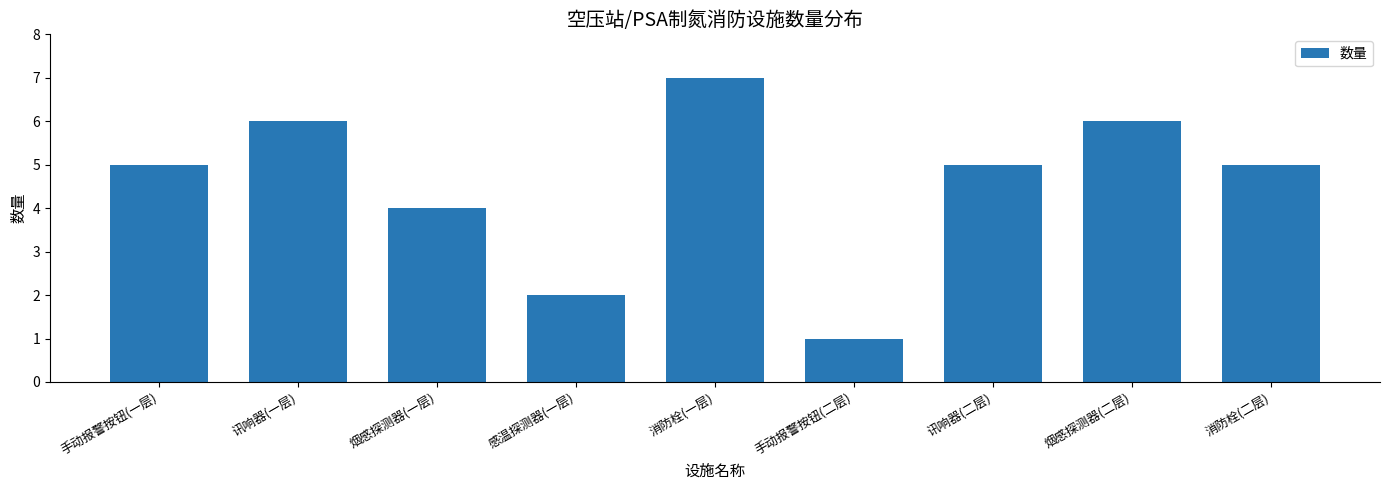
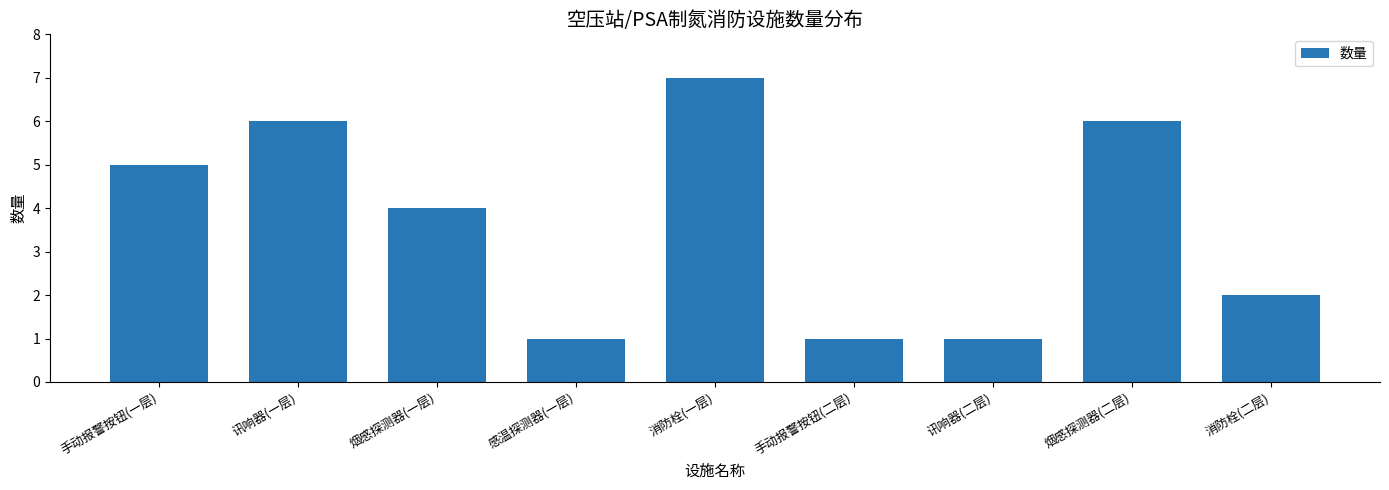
  {
    "手动报警按钮(一层)": 5,
    "讯响器(一层)": 6,
    "烟感探测器(一层)": 4,
-   "感温探测器(一层)": 2,
+   "感温探测器(一层)": 1,
    "消防栓(一层)": 7,
    "手动报警按钮(二层)": 1,
-   "讯响器(二层)": 5,
+   "讯响器(二层)": 1,
    "烟感探测器(二层)": 6,
-   "消防栓(二层)": 5
+   "消防栓(二层)": 2
  }
